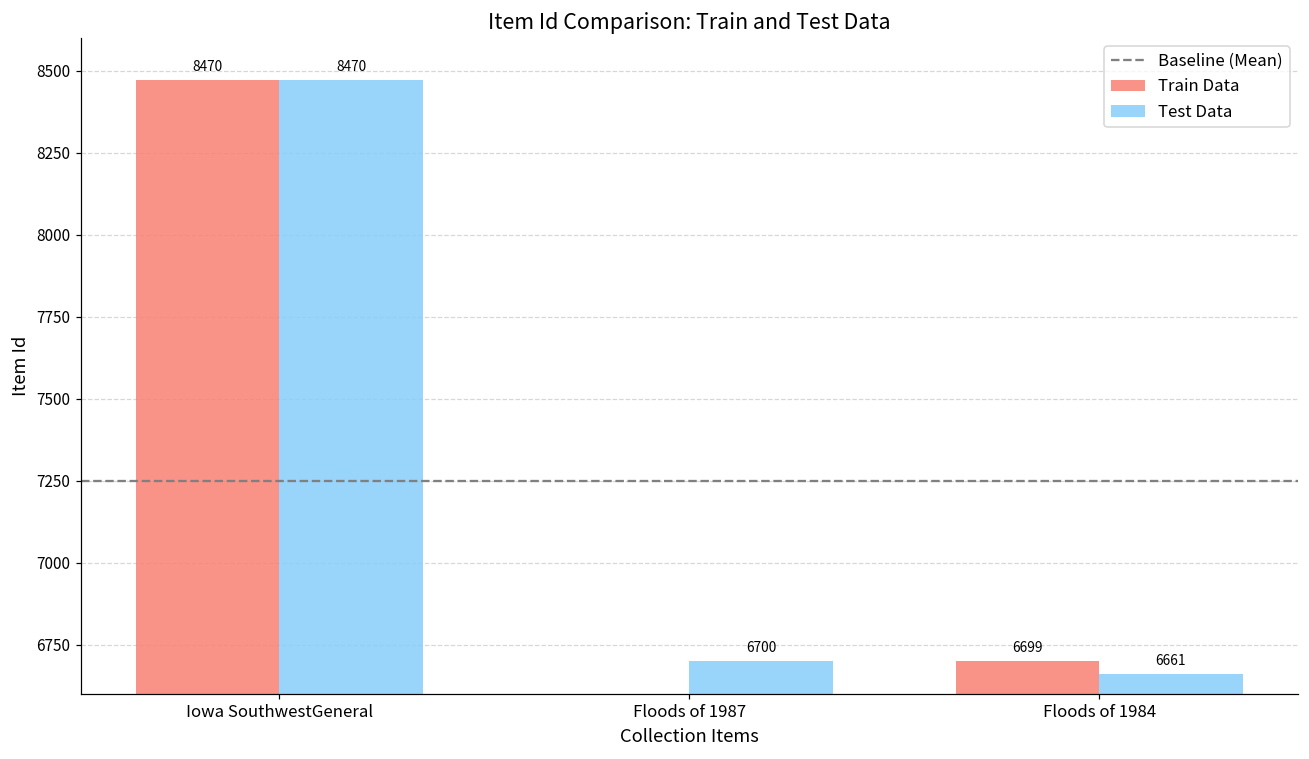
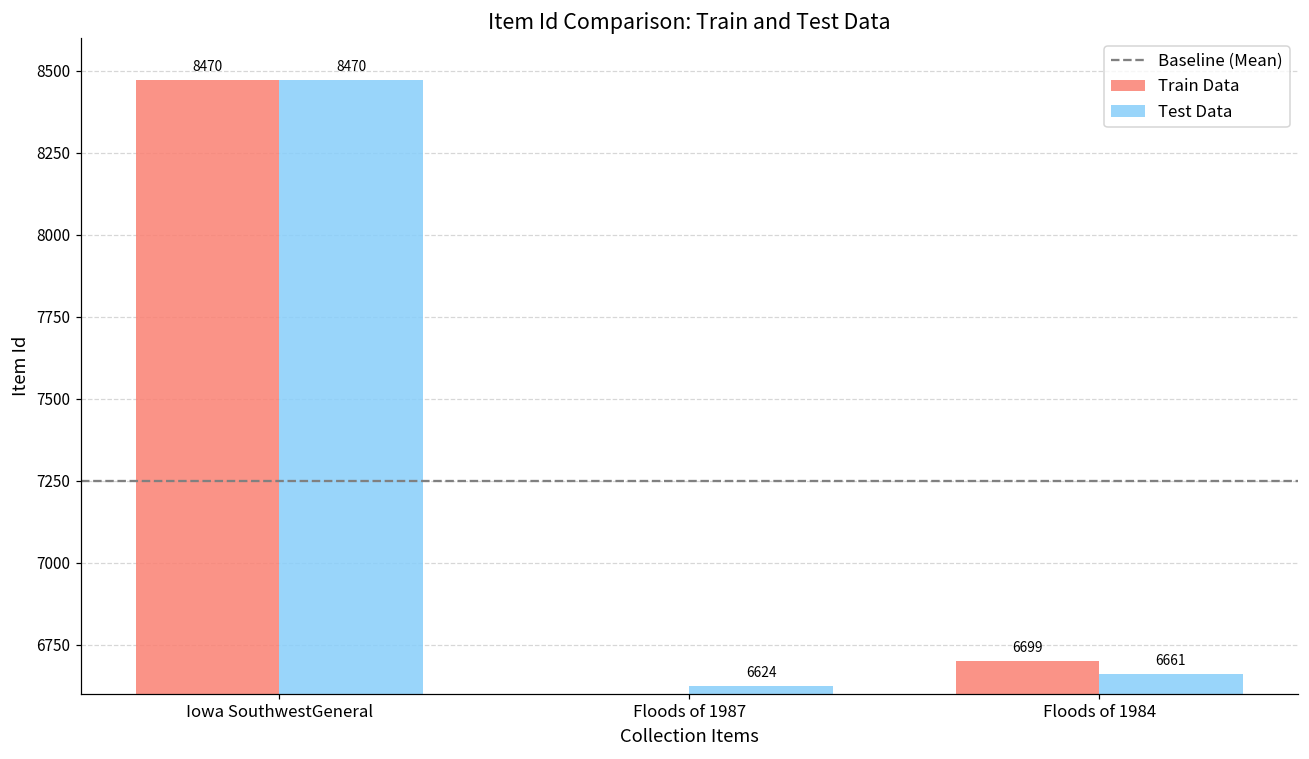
  {
    "Train Data": {
      "Iowa SouthwestGeneral": 8470,
      "Floods of 1984": 6699
    },
    "Test Data": {
      "Iowa SouthwestGeneral": 8470,
-     "Floods of 1987": 6700,
+     "Floods of 1987": 6624,
      "Floods of 1984": 6661
    }
  }
